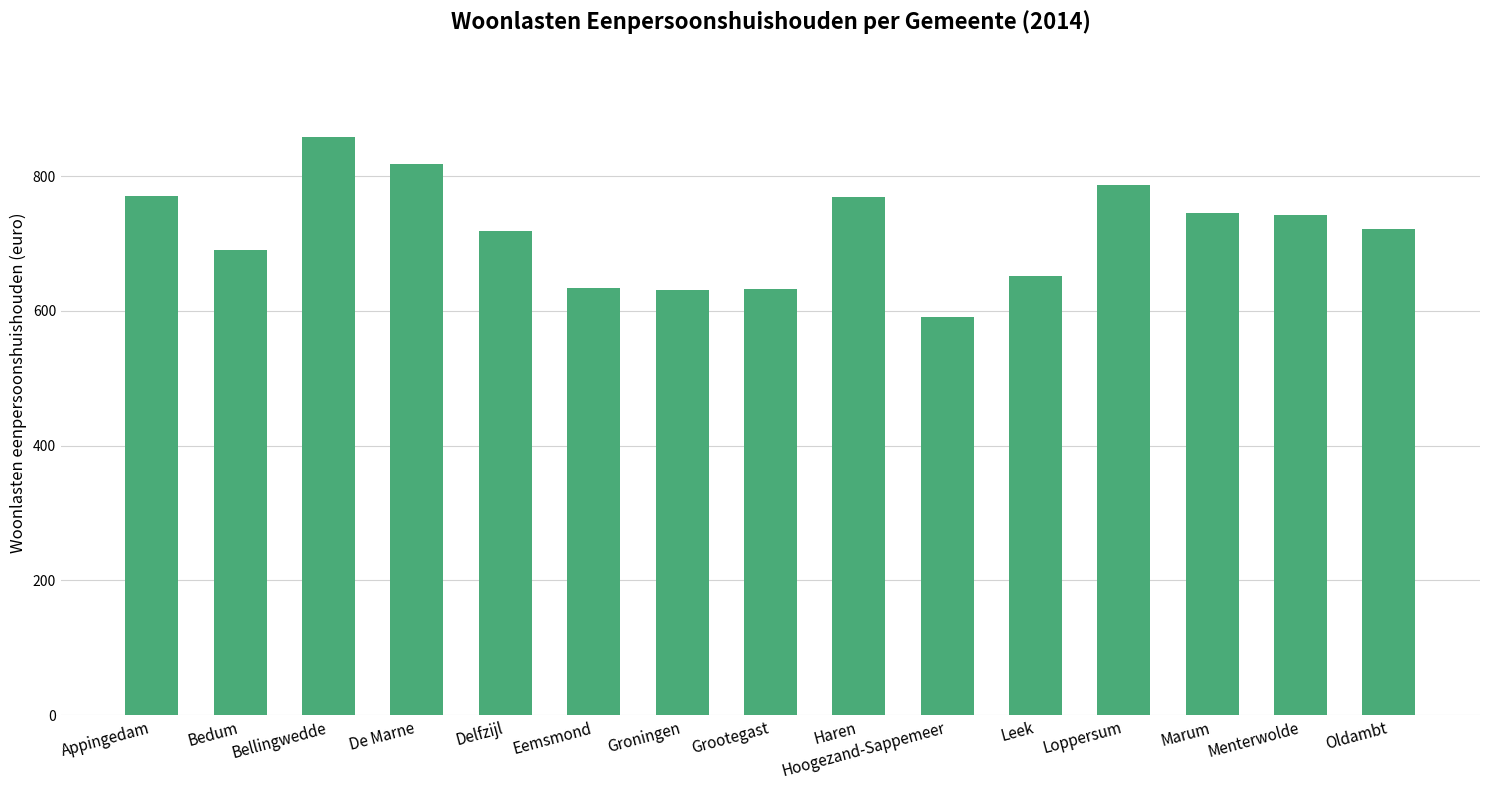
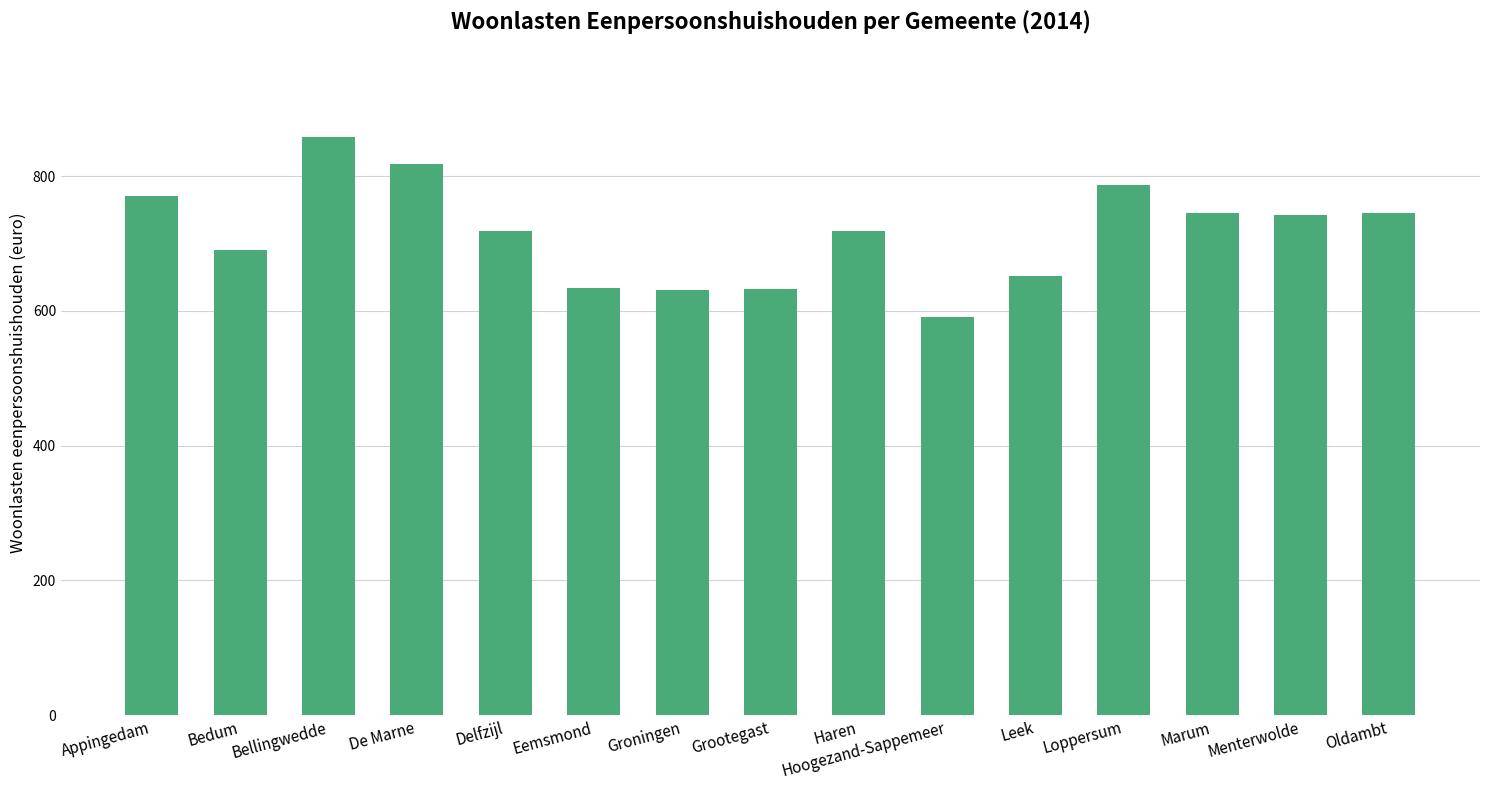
  {
    "Appingedam": 770,
    "Bedum": 690,
    "Bellingwedde": 860,
    "De Marne": 820,
    "Delfzijl": 720,
    "Eemsmond": 630,
    "Groningen": 630,
    "Grootegast": 630,
-   "Haren": 770,
+   "Haren": 720,
    "Hoogezand-Sappemeer": 590,
    "Leek": 650,
    "Loppersum": 790,
    "Marum": 740,
    "Menterwolde": 740,
-   "Oldambt": 720
+   "Oldambt": 740
  }
